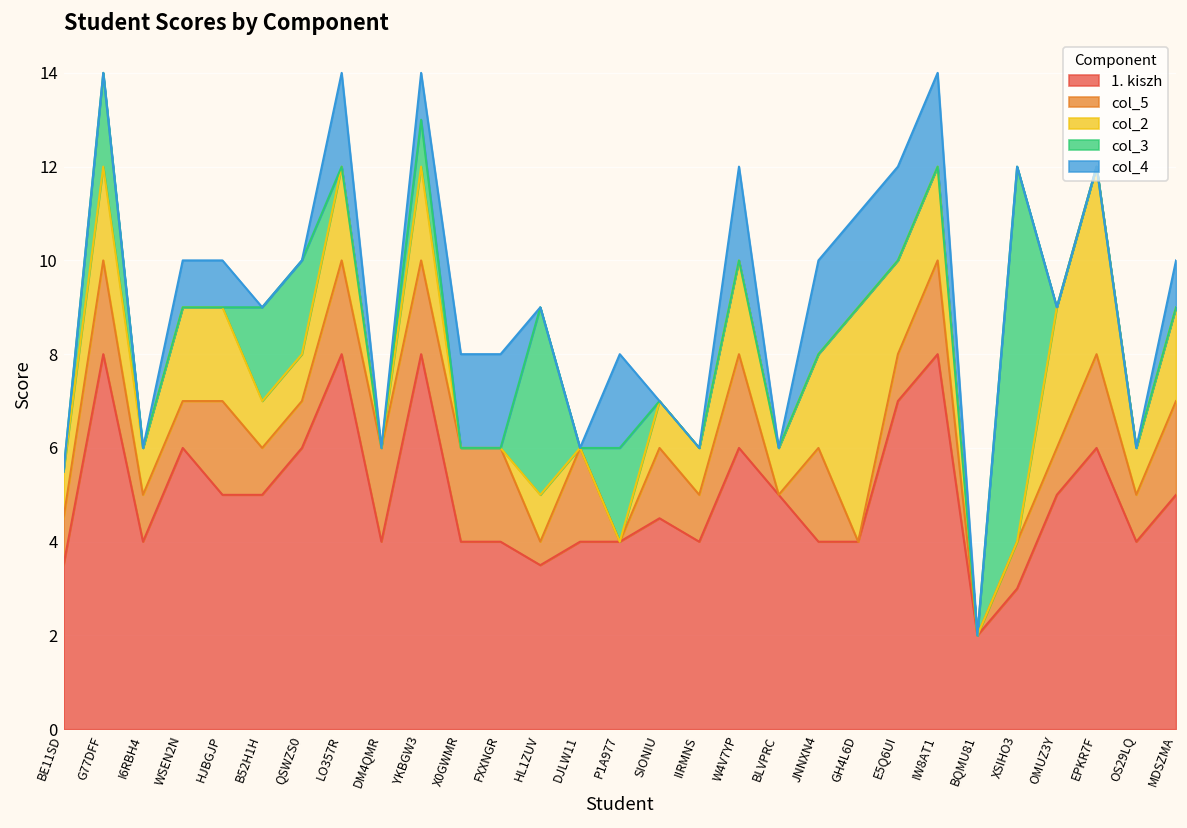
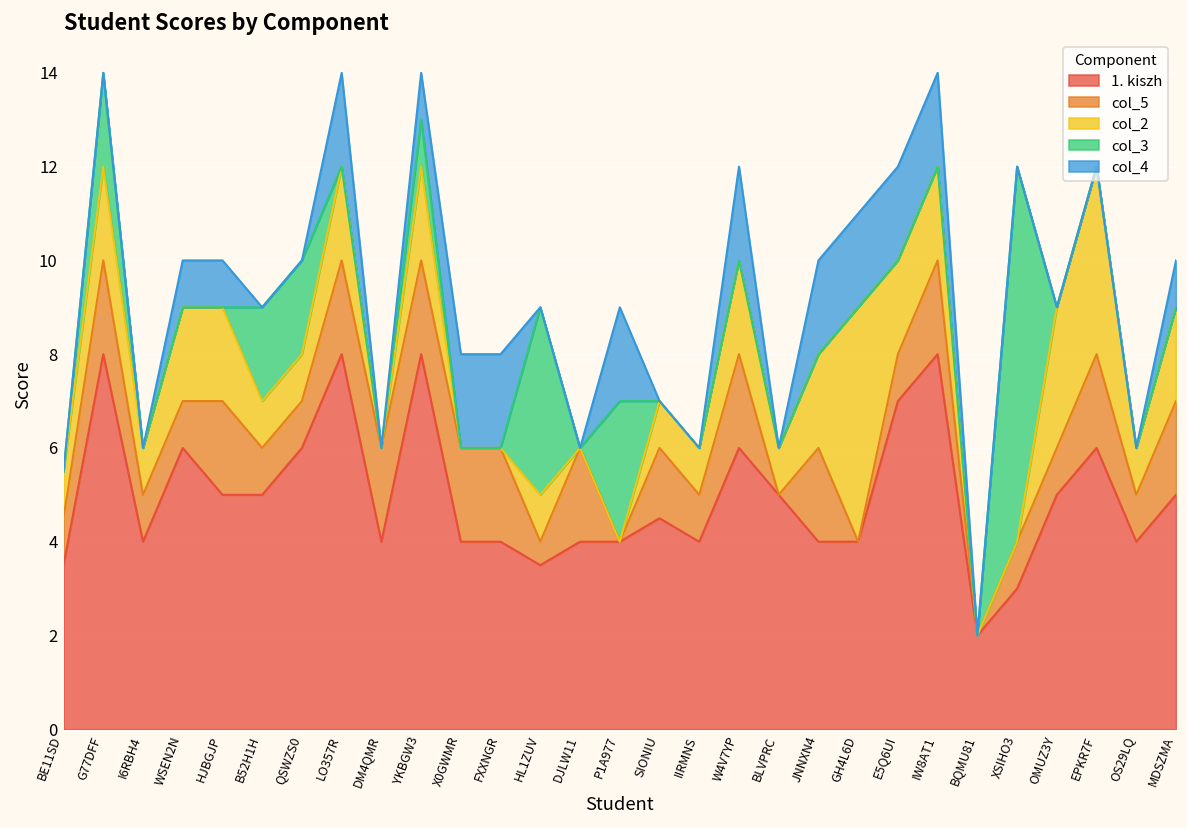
  {
    "col_2": {
      "G77DFF": 2,
      "B52H1H": 1,
      "QSWZS0": 1,
      "YKBGW3": 2,
      "HL1ZUV": 1
    },
    "col_3": {
      "YKBGW3": 1,
-     "P1A977": 2
+     "P1A977": 3
    },
    "col_4": {
      "WSEN2N": 1,
      "HJBGJP": 1,
      "LO357R": 2,
      "YKBGW3": 1,
      "X0GWMR": 2,
      "FXXNGR": 2,
      "P1A977": 2,
      "W4V7YP": 2,
      "JNNXN4": 2,
      "GH4L6D": 2,
      "E5Q6UI": 2,
      "IW8AT1": 2,
      "MDSZMA": 1
    }
  }
